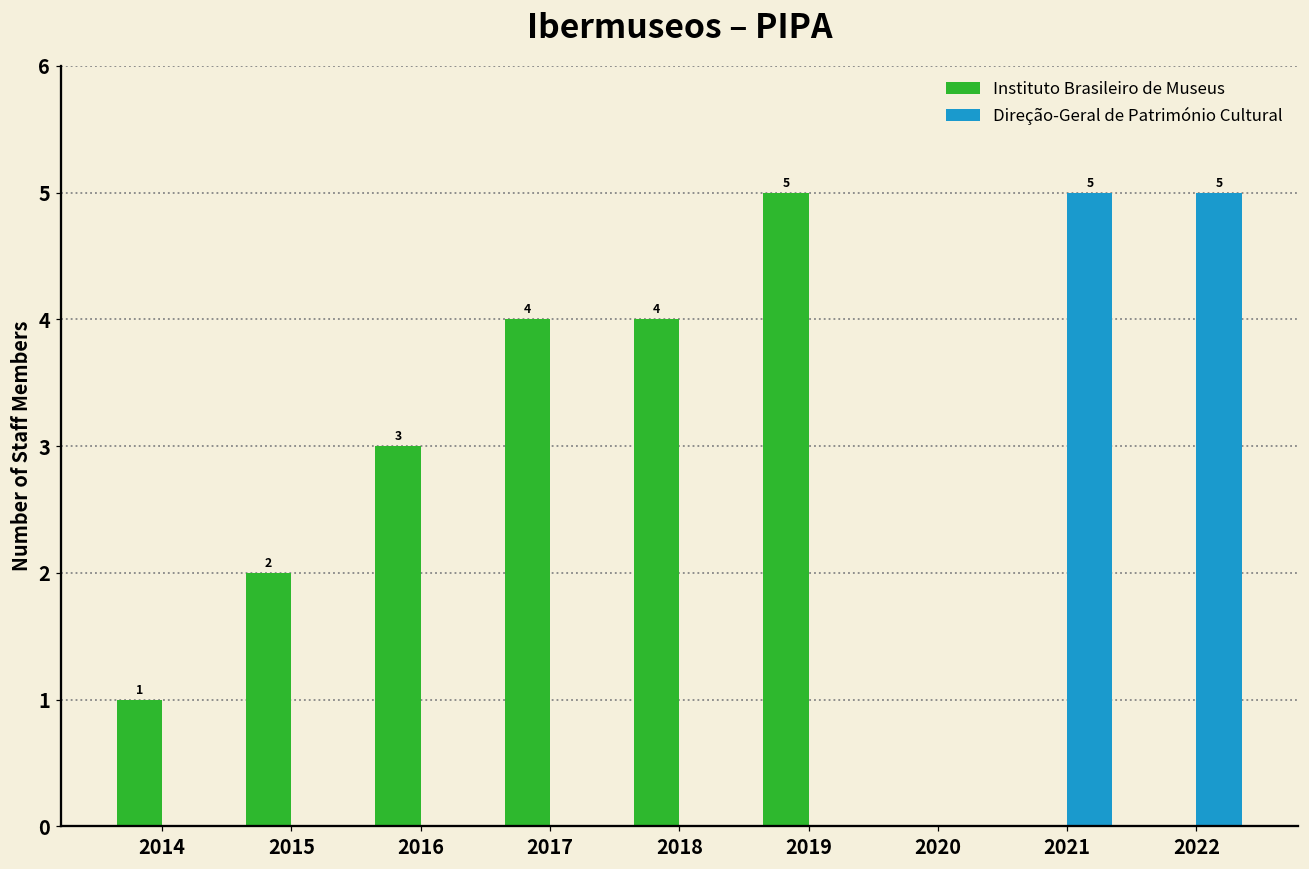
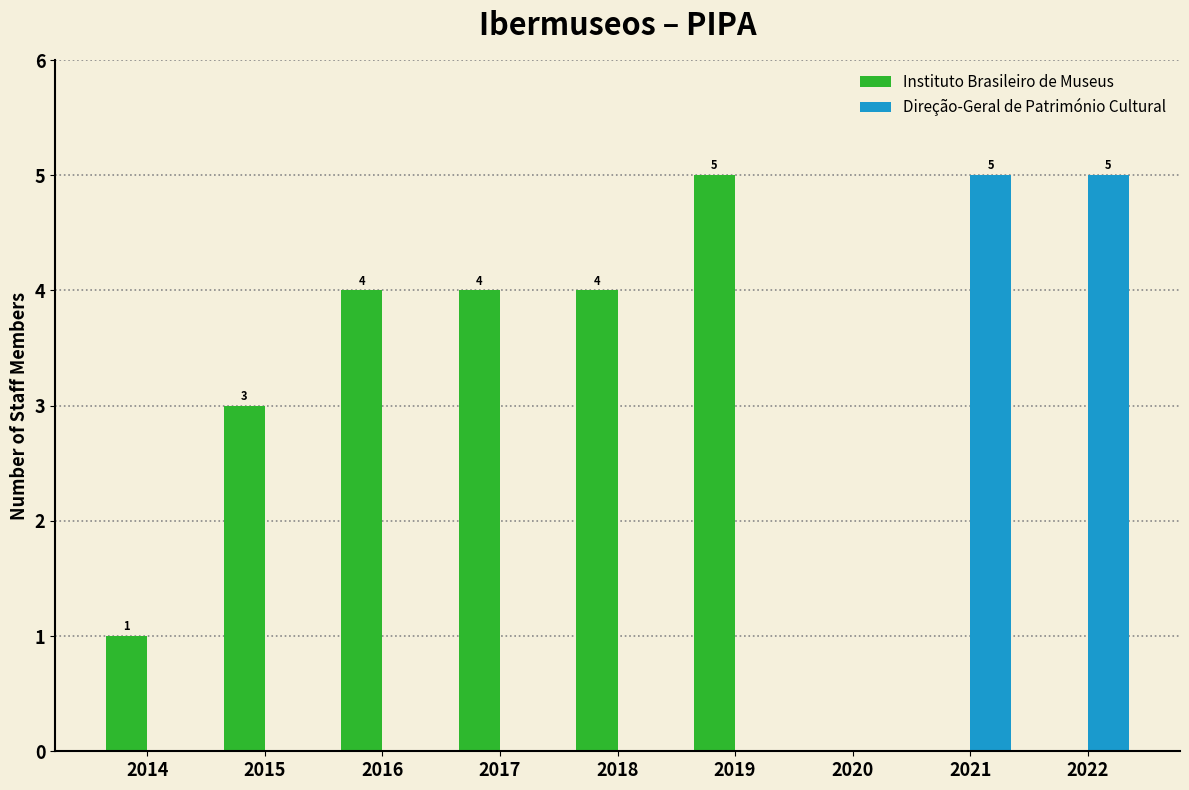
  {
    "Instituto Brasileiro de Museus": {
      "2014": 1,
-     "2015": 2,
-     "2016": 3,
+     "2015": 3,
+     "2016": 4,
      "2017": 4,
      "2018": 4,
      "2019": 5
    },
    "Direção-Geral de Património Cultural": {
      "2021": 5,
      "2022": 5
    }
  }
